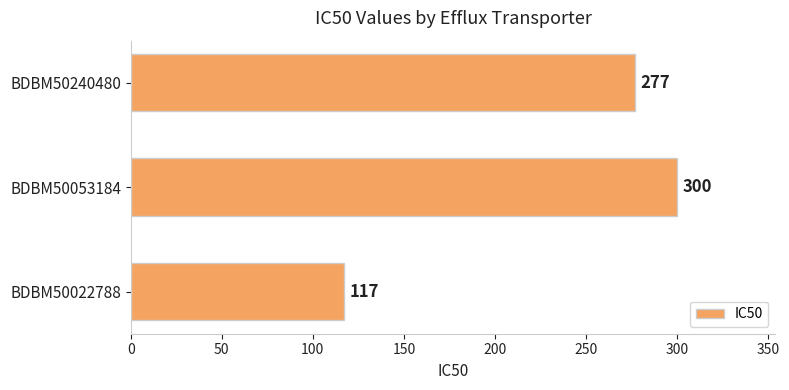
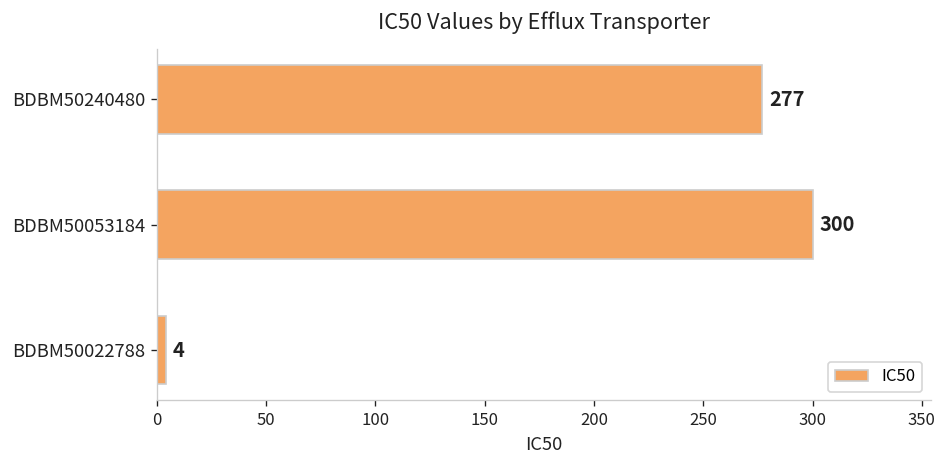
  {
    "BDBM50240480": 277,
    "BDBM50053184": 300,
-   "BDBM50022788": 117
+   "BDBM50022788": 4
  }
